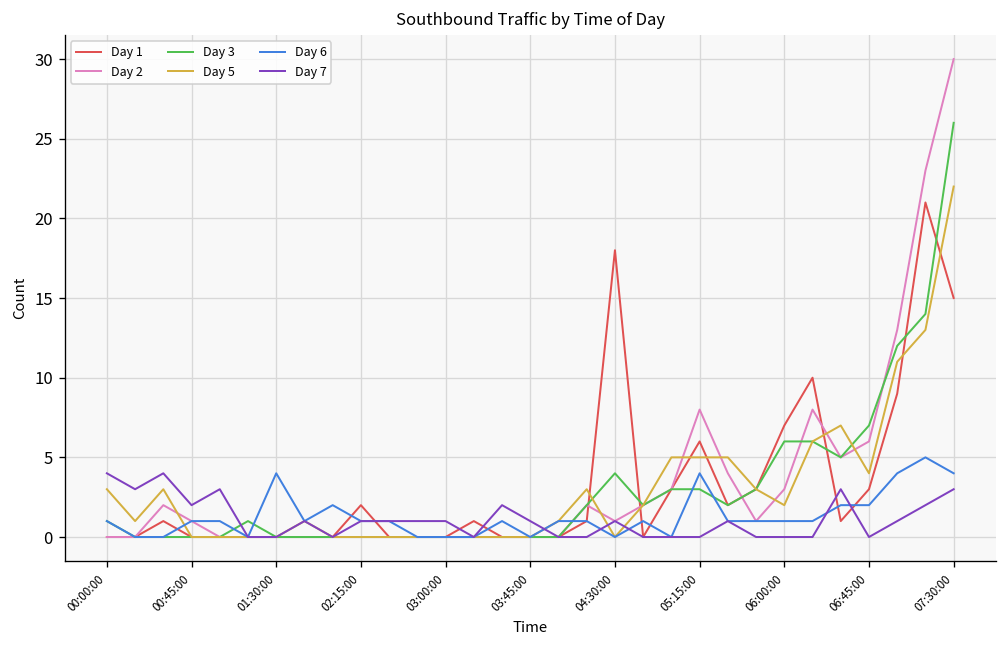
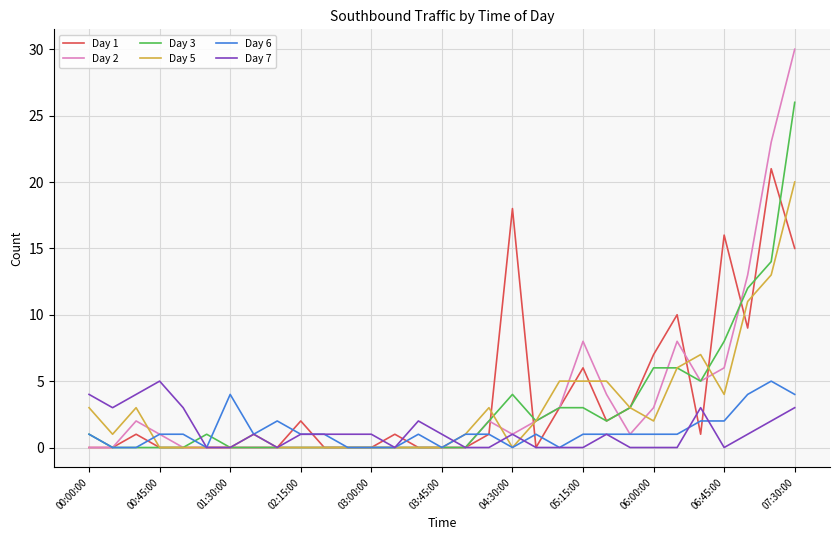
  {
    "Day 1": {
      "02:15:00": 2,
      "04:30:00": 18,
      "05:15:00": 6,
      "06:00:00": 7,
-     "06:45:00": 3,
+     "06:45:00": 16,
      "07:30:00": 15
    },
    "Day 2": {
      "05:15:00": 8,
      "06:00:00": 3,
      "06:45:00": 6,
      "07:30:00": 30
    },
    "Day 3": {
      "04:30:00": 4,
      "05:15:00": 3,
      "06:00:00": 6,
-     "06:45:00": 7,
+     "06:45:00": 8,
      "07:30:00": 26
    },
    "Day 5": {
      "00:00:00": 3,
      "05:15:00": 5,
      "06:00:00": 2,
      "06:45:00": 4,
-     "07:30:00": 22
+     "07:30:00": 20
    },
    "Day 6": {
      "01:30:00": 4,
-     "05:15:00": 4,
+     "05:15:00": 1,
      "06:00:00": 1,
      "06:45:00": 2,
      "07:30:00": 4
    },
    "Day 7": {
      "00:00:00": 4,
-     "00:45:00": 2,
+     "00:45:00": 5,
      "03:00:00": 1,
      "03:45:00": 1,
      "05:15:00": 0,
      "06:00:00": 0,
      "06:45:00": 0,
      "07:30:00": 3
    }
  }
